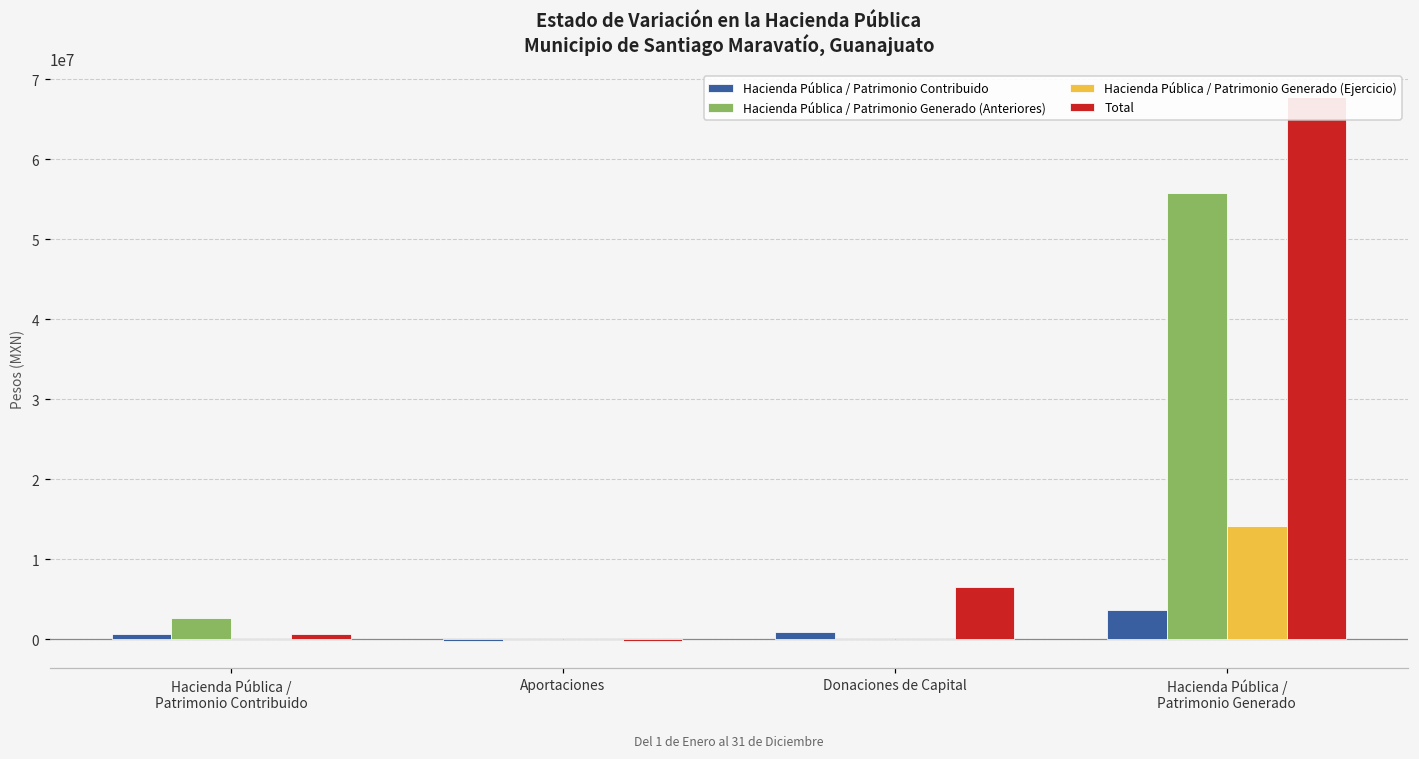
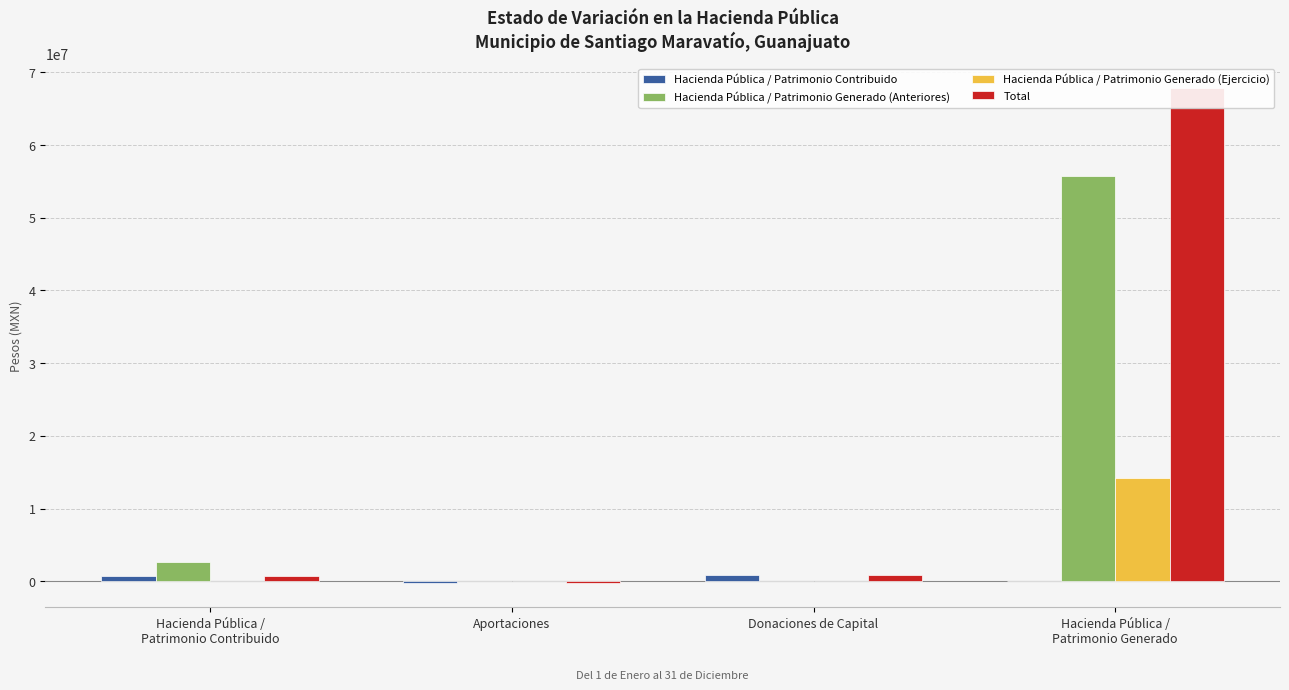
  {
    "Hacienda Pública / Patrimonio Contribuido": {
      "Hacienda Pública / Patrimonio Contribuido": 1000000,
      "Donaciones de Capital": 1000000,
-     "Hacienda Pública / Patrimonio Generado": 4000000
+     "Hacienda Pública / Patrimonio Generado": 0
    },
    "Hacienda Pública / Patrimonio Generado (Anteriores)": {
      "Hacienda Pública / Patrimonio Contribuido": 3000000,
      "Aportaciones": 0,
      "Donaciones de Capital": 0,
      "Hacienda Pública / Patrimonio Generado": 56000000
    },
    "Hacienda Pública / Patrimonio Generado (Ejercicio)": {
      "Hacienda Pública / Patrimonio Contribuido": 0,
      "Aportaciones": 0,
      "Donaciones de Capital": 0,
      "Hacienda Pública / Patrimonio Generado": 14000000
    },
    "Total": {
      "Hacienda Pública / Patrimonio Contribuido": 1000000,
-     "Donaciones de Capital": 7000000
+     "Donaciones de Capital": 1000000
    }
  }
